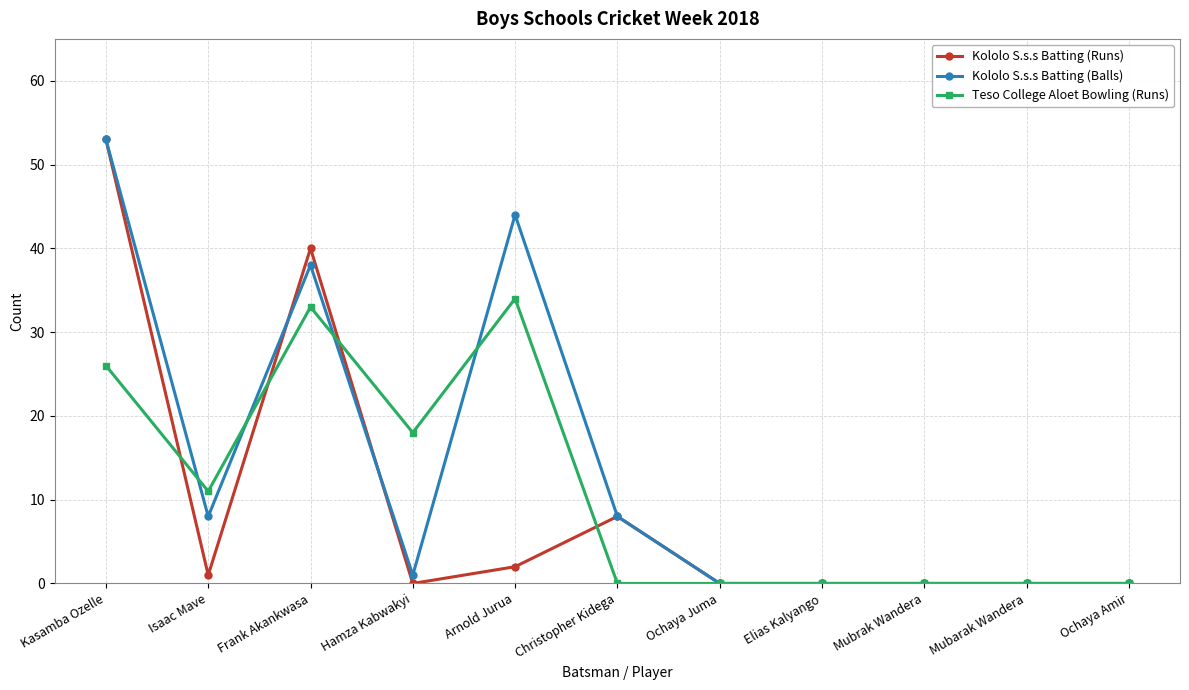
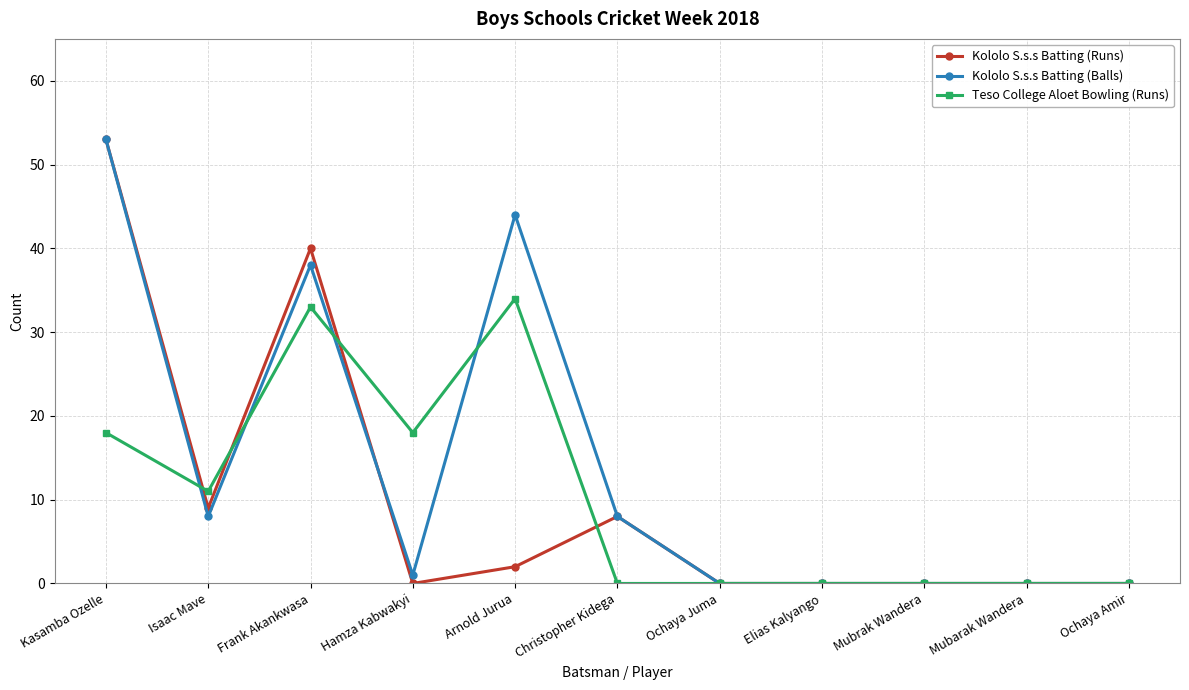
  {
    "Kololo S.s.s Batting (Runs)": {
-     "Isaac Mave": 1,
+     "Isaac Mave": 9,
      "Frank Akankwasa": 40,
      "Hamza Kabwakyi": 0,
      "Arnold Jurua": 2
    },
    "Kololo S.s.s Batting (Balls)": {
      "Isaac Mave": 8,
      "Frank Akankwasa": 38,
      "Hamza Kabwakyi": 1,
      "Arnold Jurua": 44
    },
    "Teso College Aloet Bowling (Runs)": {
-     "Kasamba Ozelle": 26,
+     "Kasamba Ozelle": 18,
      "Isaac Mave": 11,
      "Frank Akankwasa": 33,
      "Hamza Kabwakyi": 18,
      "Arnold Jurua": 34,
      "Christopher Kidega": 0
    }
  }
